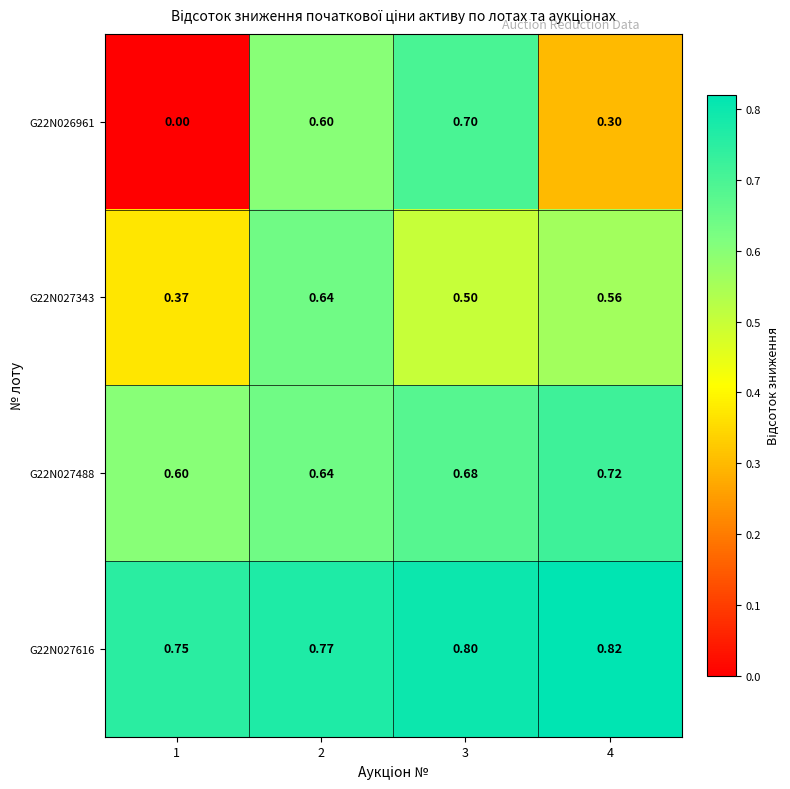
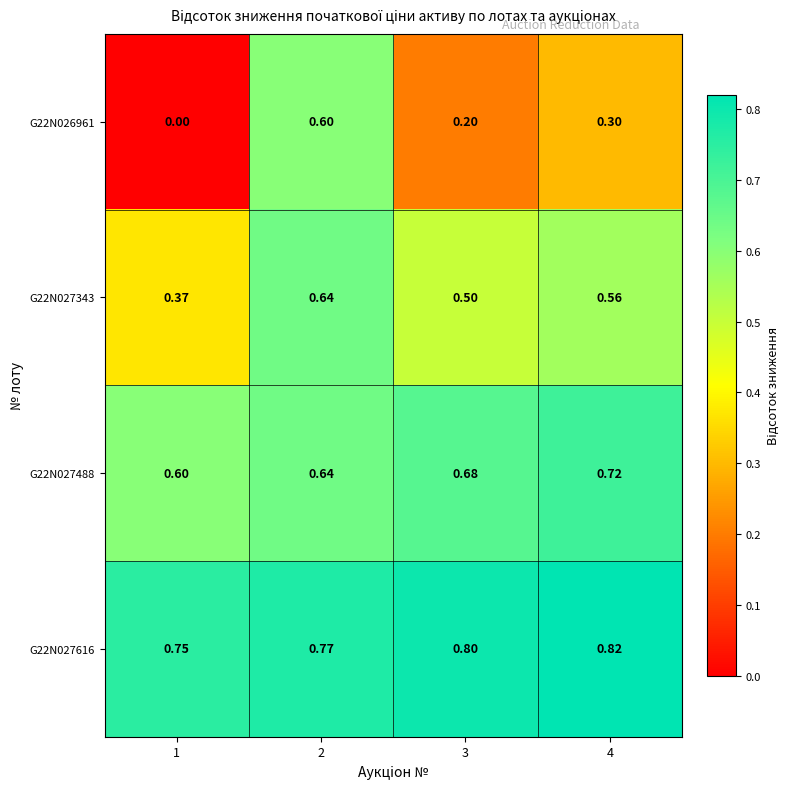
  {
    "G22N026961": {
      "1": 0.00,
      "2": 0.60,
-     "3": 0.70,
+     "3": 0.20,
      "4": 0.30
    },
    "G22N027343": {
      "1": 0.37,
      "2": 0.64,
      "3": 0.50,
      "4": 0.56
    },
    "G22N027488": {
      "1": 0.60,
      "2": 0.64,
      "3": 0.68,
      "4": 0.72
    },
    "G22N027616": {
      "1": 0.75,
      "2": 0.77,
      "3": 0.80,
      "4": 0.82
    }
  }
